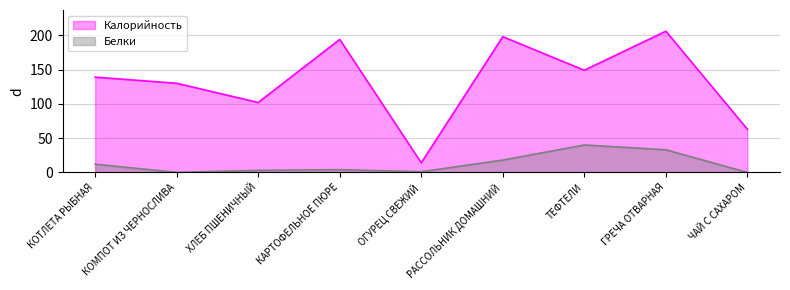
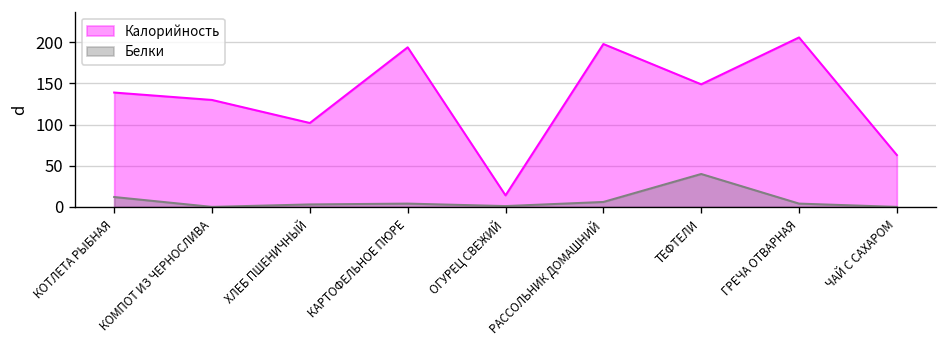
  {
    "Калорийность": {
      "КОТЛЕТА РЫБНАЯ": 140,
      "КОМПОТ ИЗ ЧЕРНОСЛИВА": 130,
      "ХЛЕБ ПШЕНИЧНЫЙ": 100,
      "КАРТОФЕЛЬНОЕ ПЮРЕ": 190,
      "ОГУРЕЦ СВЕЖИЙ": 10,
      "РАССОЛЬНИК ДОМАШНИЙ": 200,
      "ТЕФТЕЛИ": 150,
      "ГРЕЧА ОТВАРНАЯ": 210,
      "ЧАЙ С САХАРОМ": 60
    },
    "Белки": {
      "КОТЛЕТА РЫБНАЯ": 10,
      "КОМПОТ ИЗ ЧЕРНОСЛИВА": 0,
      "ХЛЕБ ПШЕНИЧНЫЙ": 0,
      "КАРТОФЕЛЬНОЕ ПЮРЕ": 0,
      "ОГУРЕЦ СВЕЖИЙ": 0,
-     "РАССОЛЬНИК ДОМАШНИЙ": 20,
+     "РАССОЛЬНИК ДОМАШНИЙ": 10,
      "ТЕФТЕЛИ": 40,
-     "ГРЕЧА ОТВАРНАЯ": 30,
+     "ГРЕЧА ОТВАРНАЯ": 0,
      "ЧАЙ С САХАРОМ": 0
    }
  }
